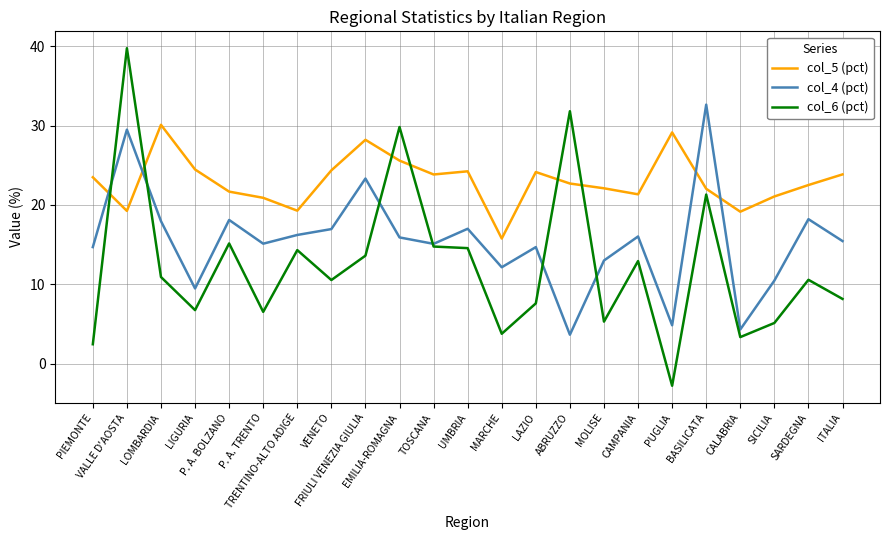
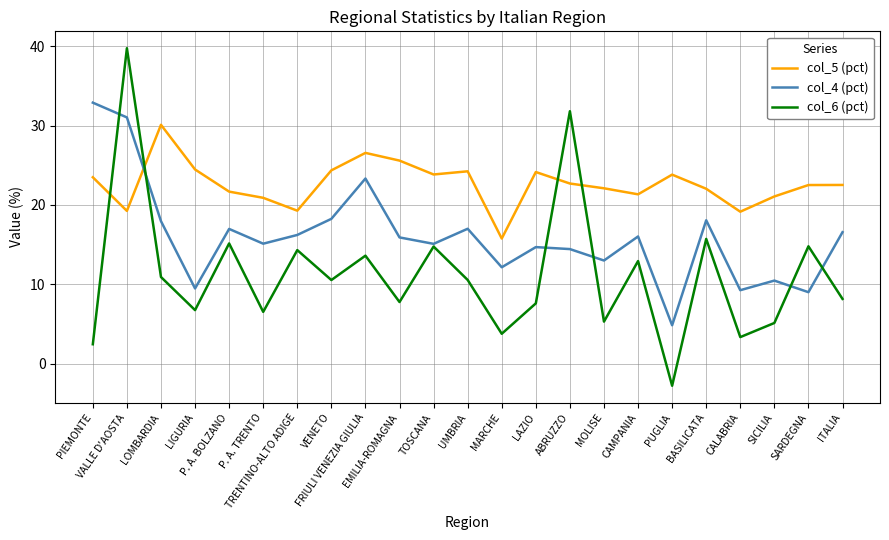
  {
    "col_5 (pct)": {
      "PIEMONTE": 23,
      "VALLE D'AOSTA": 19,
      "LOMBARDIA": 30,
      "LIGURIA": 24,
      "P. A. BOLZANO": 22,
      "P. A. TRENTO": 21,
      "TRENTINO-ALTO ADIGE": 19,
      "VENETO": 24,
-     "FRIULI VENEZIA GIULIA": 28,
+     "FRIULI VENEZIA GIULIA": 27,
      "EMILIA-ROMAGNA": 26,
      "TOSCANA": 24,
      "UMBRIA": 24,
      "MARCHE": 16,
      "LAZIO": 24,
      "ABRUZZO": 23,
      "MOLISE": 22,
      "CAMPANIA": 21,
-     "PUGLIA": 29,
+     "PUGLIA": 24,
      "BASILICATA": 22,
      "CALABRIA": 19,
      "SICILIA": 21,
      "SARDEGNA": 23,
-     "ITALIA": 24
+     "ITALIA": 23
    },
    "col_4 (pct)": {
-     "PIEMONTE": 15,
-     "VALLE D'AOSTA": 29,
+     "PIEMONTE": 33,
+     "VALLE D'AOSTA": 31,
      "LOMBARDIA": 18,
      "LIGURIA": 9,
-     "P. A. BOLZANO": 18,
+     "P. A. BOLZANO": 17,
      "P. A. TRENTO": 15,
      "TRENTINO-ALTO ADIGE": 16,
-     "VENETO": 17,
+     "VENETO": 18,
      "FRIULI VENEZIA GIULIA": 23,
      "EMILIA-ROMAGNA": 16,
      "TOSCANA": 15,
      "UMBRIA": 17,
      "MARCHE": 12,
      "LAZIO": 15,
-     "ABRUZZO": 4,
+     "ABRUZZO": 14,
      "MOLISE": 13,
      "CAMPANIA": 16,
      "PUGLIA": 5,
-     "BASILICATA": 33,
-     "CALABRIA": 4,
+     "BASILICATA": 18,
+     "CALABRIA": 9,
      "SICILIA": 10,
-     "SARDEGNA": 18,
-     "ITALIA": 15
+     "SARDEGNA": 9,
+     "ITALIA": 17
    },
    "col_6 (pct)": {
      "PIEMONTE": 2,
      "VALLE D'AOSTA": 40,
      "LOMBARDIA": 11,
      "LIGURIA": 7,
      "P. A. BOLZANO": 15,
      "P. A. TRENTO": 7,
      "TRENTINO-ALTO ADIGE": 14,
      "VENETO": 11,
      "FRIULI VENEZIA GIULIA": 14,
-     "EMILIA-ROMAGNA": 30,
+     "EMILIA-ROMAGNA": 8,
      "TOSCANA": 15,
-     "UMBRIA": 15,
+     "UMBRIA": 11,
      "MARCHE": 4,
      "LAZIO": 8,
      "ABRUZZO": 32,
      "MOLISE": 5,
      "CAMPANIA": 13,
      "PUGLIA": -3,
-     "BASILICATA": 21,
+     "BASILICATA": 16,
      "CALABRIA": 3,
      "SICILIA": 5,
-     "SARDEGNA": 11,
+     "SARDEGNA": 15,
      "ITALIA": 8
    }
  }
